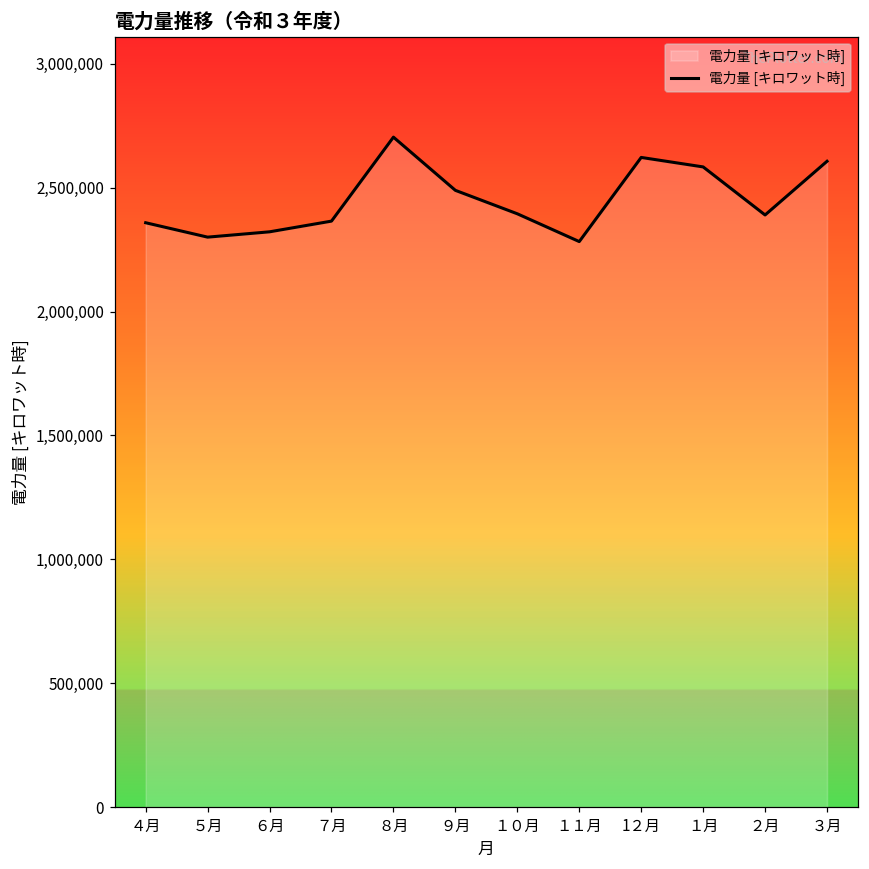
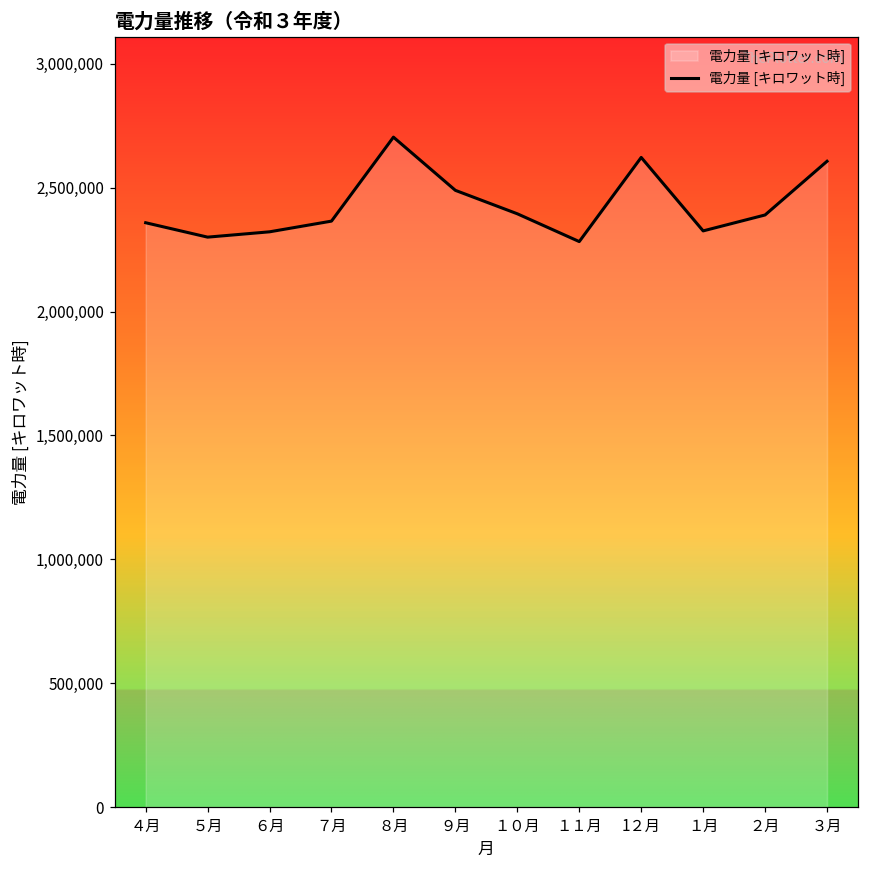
  {
    "４月": "2,360,000",
    "５月": "2,300,000",
    "６月": "2,320,000",
    "７月": "2,360,000",
    "８月": "2,700,000",
    "９月": "2,490,000",
    "１０月": "2,390,000",
    "１１月": "2,280,000",
    "1２月": "2,620,000",
-   "１月": "2,580,000",
+   "１月": "2,330,000",
    "２月": "2,390,000",
    "３月": "2,610,000"
  }
